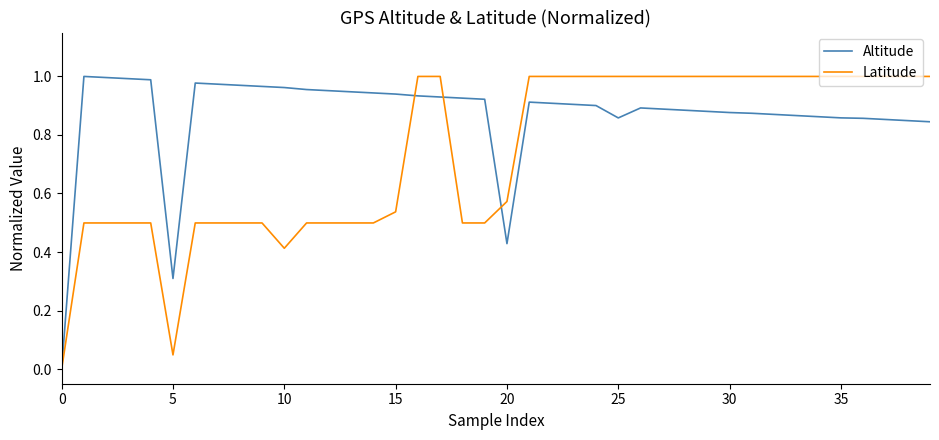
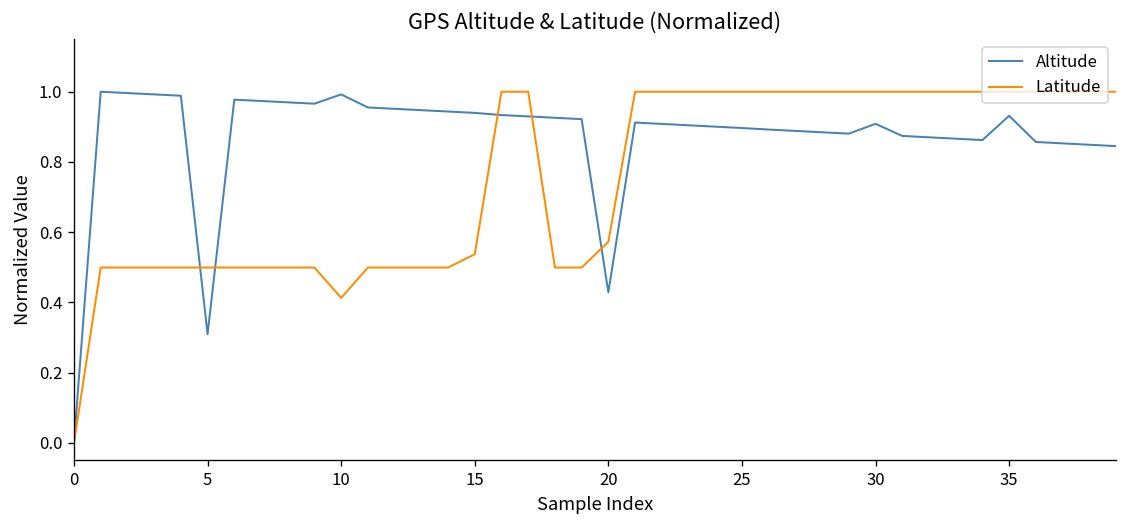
  {
    "Altitude": {
      "5": 0.31,
-     "10": 0.96,
+     "10": 0.99,
      "15": 0.94,
      "20": 0.43,
-     "25": 0.86,
-     "30": 0.88,
-     "35": 0.86
+     "25": 0.90,
+     "30": 0.91,
+     "35": 0.93
    },
    "Latitude": {
-     "5": 0.05,
+     "5": 0.50,
      "10": 0.41,
      "15": 0.54,
      "20": 0.57,
      "25": 1.00,
      "30": 1.00
    }
  }
